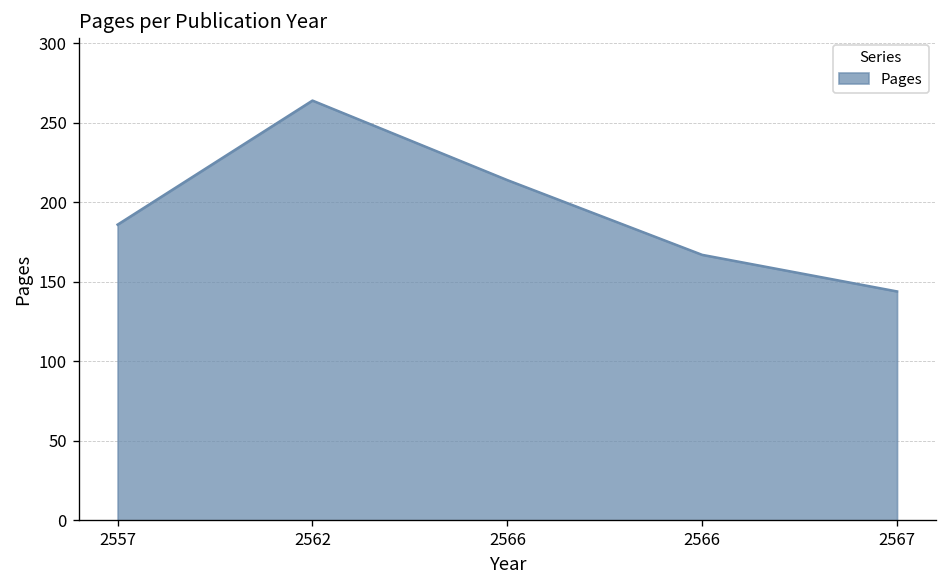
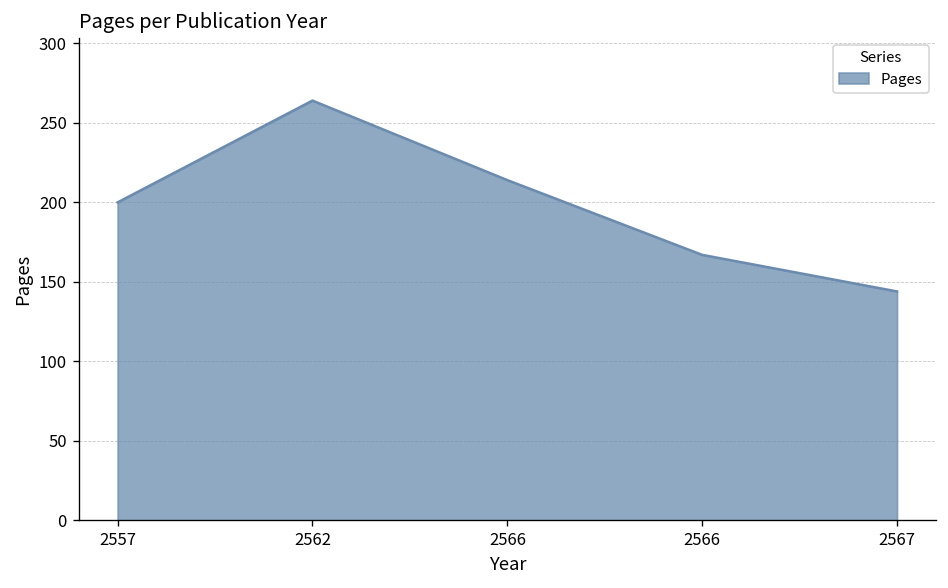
  {
-   "2557": 186,
+   "2557": 200,
    "2562": 264,
    "2567": 144
  }
